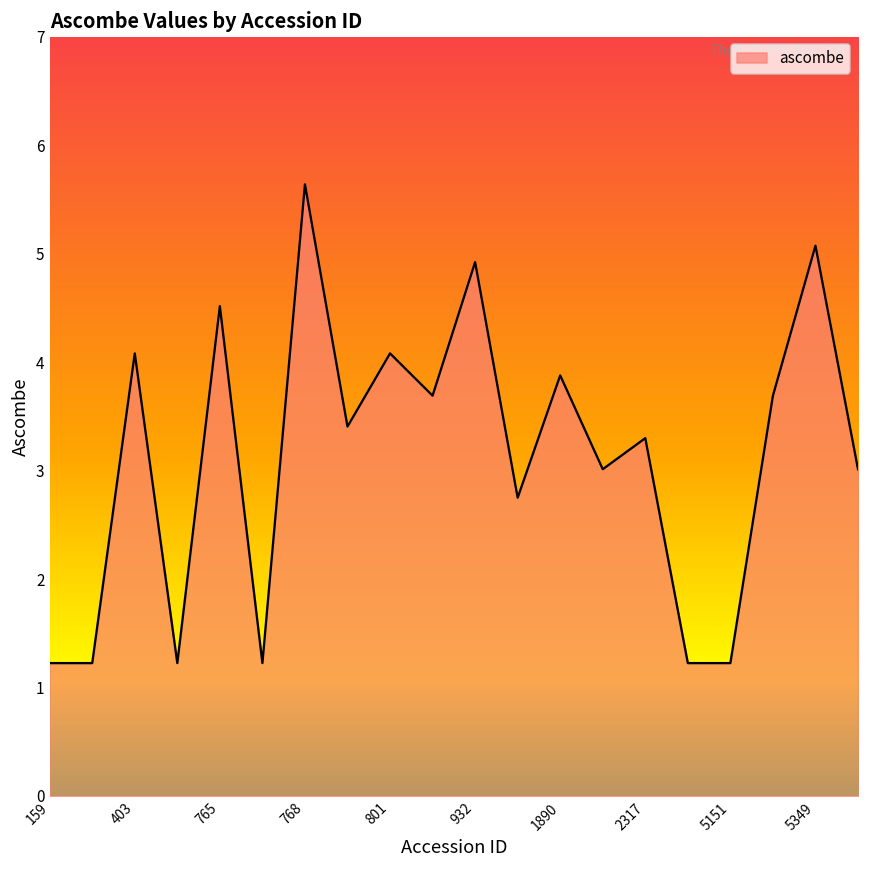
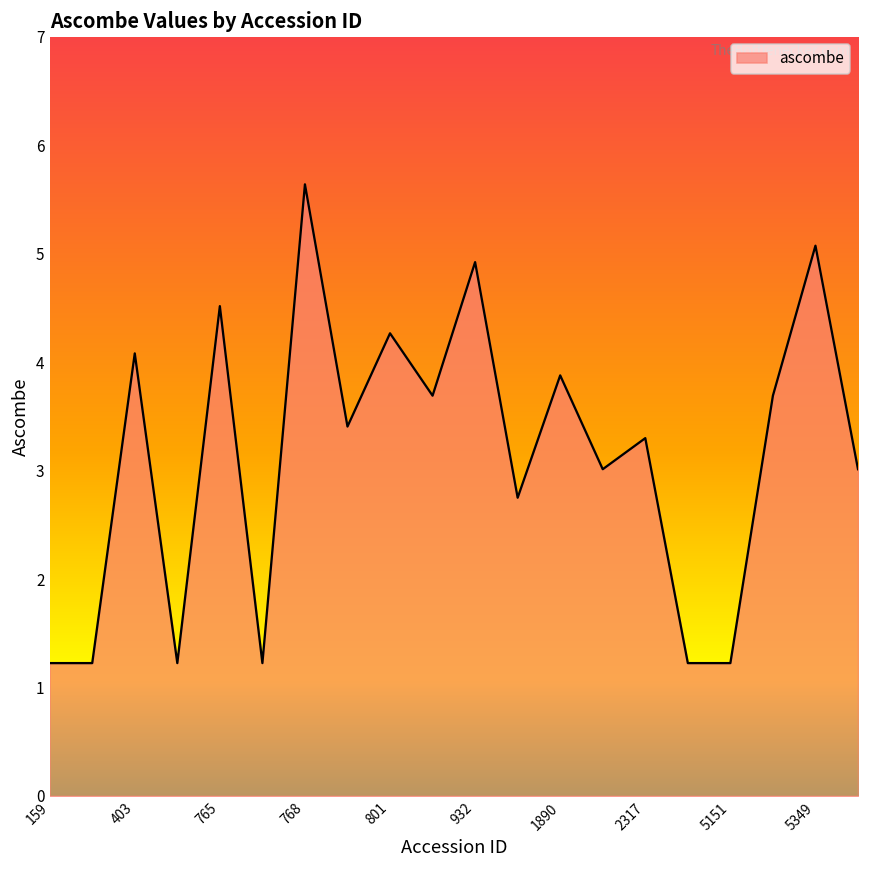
  {
    "159": 1.2,
    "403": 4.1,
    "765": 4.5,
    "768": 5.6,
-   "801": 4.1,
+   "801": 4.3,
    "932": 4.9,
    "1890": 3.9,
    "2317": 3.3,
    "5151": 1.2,
    "5349": 5.1
  }
